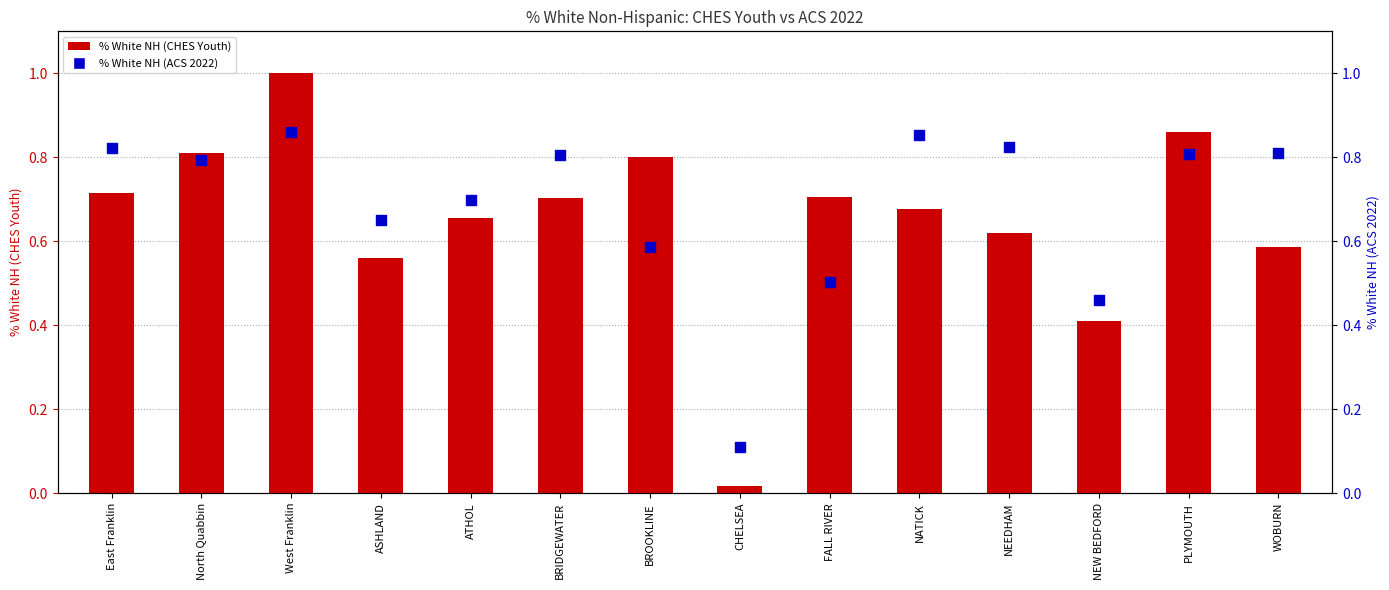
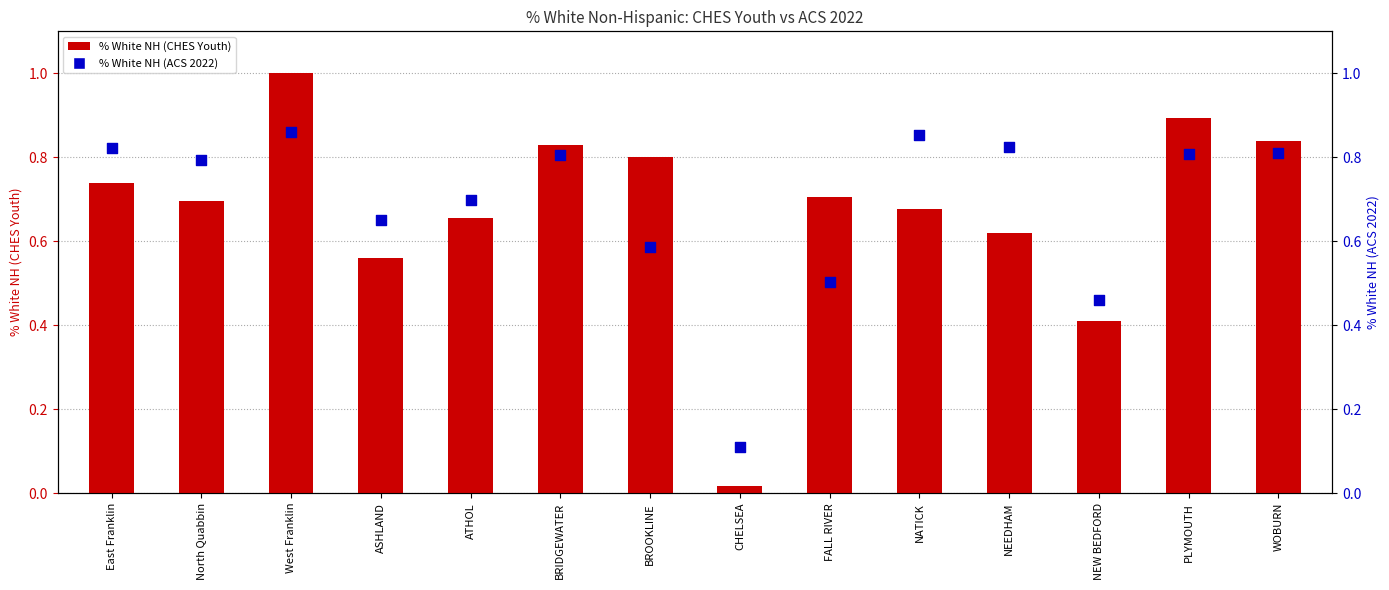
  {
    "% White NH (CHES Youth)": {
-     "East Franklin": 0.72,
-     "North Quabbin": 0.81,
+     "East Franklin": 0.74,
+     "North Quabbin": 0.70,
      "West Franklin": 1.00,
      "ASHLAND": 0.56,
      "ATHOL": 0.65,
-     "BRIDGEWATER": 0.70,
+     "BRIDGEWATER": 0.83,
      "BROOKLINE": 0.80,
      "CHELSEA": 0.02,
      "FALL RIVER": 0.71,
      "NATICK": 0.68,
      "NEEDHAM": 0.62,
      "NEW BEDFORD": 0.41,
-     "PLYMOUTH": 0.86,
-     "WOBURN": 0.59
+     "PLYMOUTH": 0.89,
+     "WOBURN": 0.84
    }
  }
